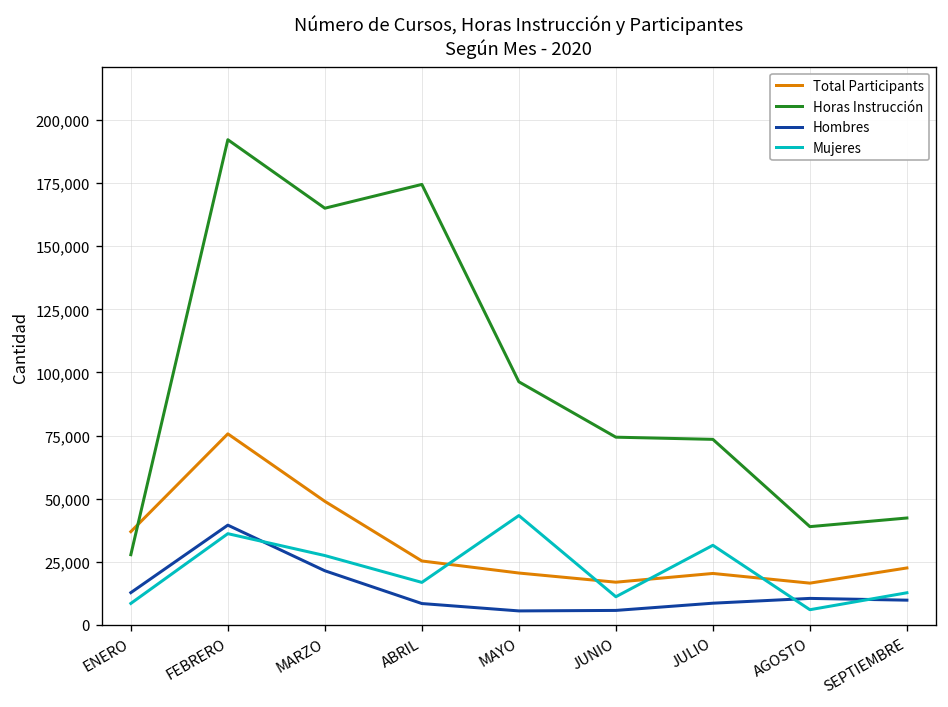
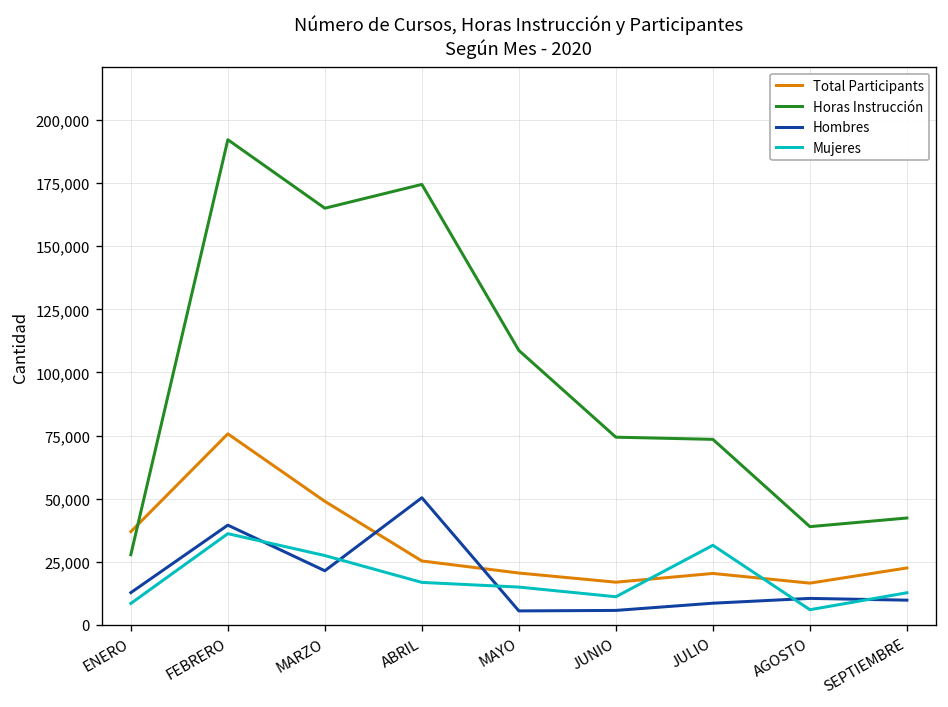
  {
    "Total Participants": {
      "ENERO": "37,000",
      "FEBRERO": "76,000",
      "MARZO": "49,000",
      "ABRIL": "25,000",
      "MAYO": "21,000",
      "JUNIO": "17,000",
      "JULIO": "20,000",
      "AGOSTO": "17,000",
      "SEPTIEMBRE": "23,000"
    },
    "Horas Instrucción": {
      "ENERO": "28,000",
      "FEBRERO": "192,000",
      "MARZO": "165,000",
      "ABRIL": "174,000",
-     "MAYO": "96,000",
+     "MAYO": "109,000",
      "JUNIO": "74,000",
      "JULIO": "74,000",
      "AGOSTO": "39,000",
      "SEPTIEMBRE": "42,000"
    },
    "Hombres": {
      "ENERO": "13,000",
      "FEBRERO": "40,000",
      "MARZO": "21,000",
-     "ABRIL": "8,000",
+     "ABRIL": "50,000",
      "MAYO": "6,000",
      "JUNIO": "6,000",
      "JULIO": "9,000",
      "AGOSTO": "11,000",
      "SEPTIEMBRE": "10,000"
    },
    "Mujeres": {
      "ENERO": "9,000",
      "FEBRERO": "36,000",
      "MARZO": "27,000",
      "ABRIL": "17,000",
-     "MAYO": "43,000",
+     "MAYO": "15,000",
      "JUNIO": "11,000",
      "JULIO": "32,000",
      "AGOSTO": "6,000",
      "SEPTIEMBRE": "13,000"
    }
  }
